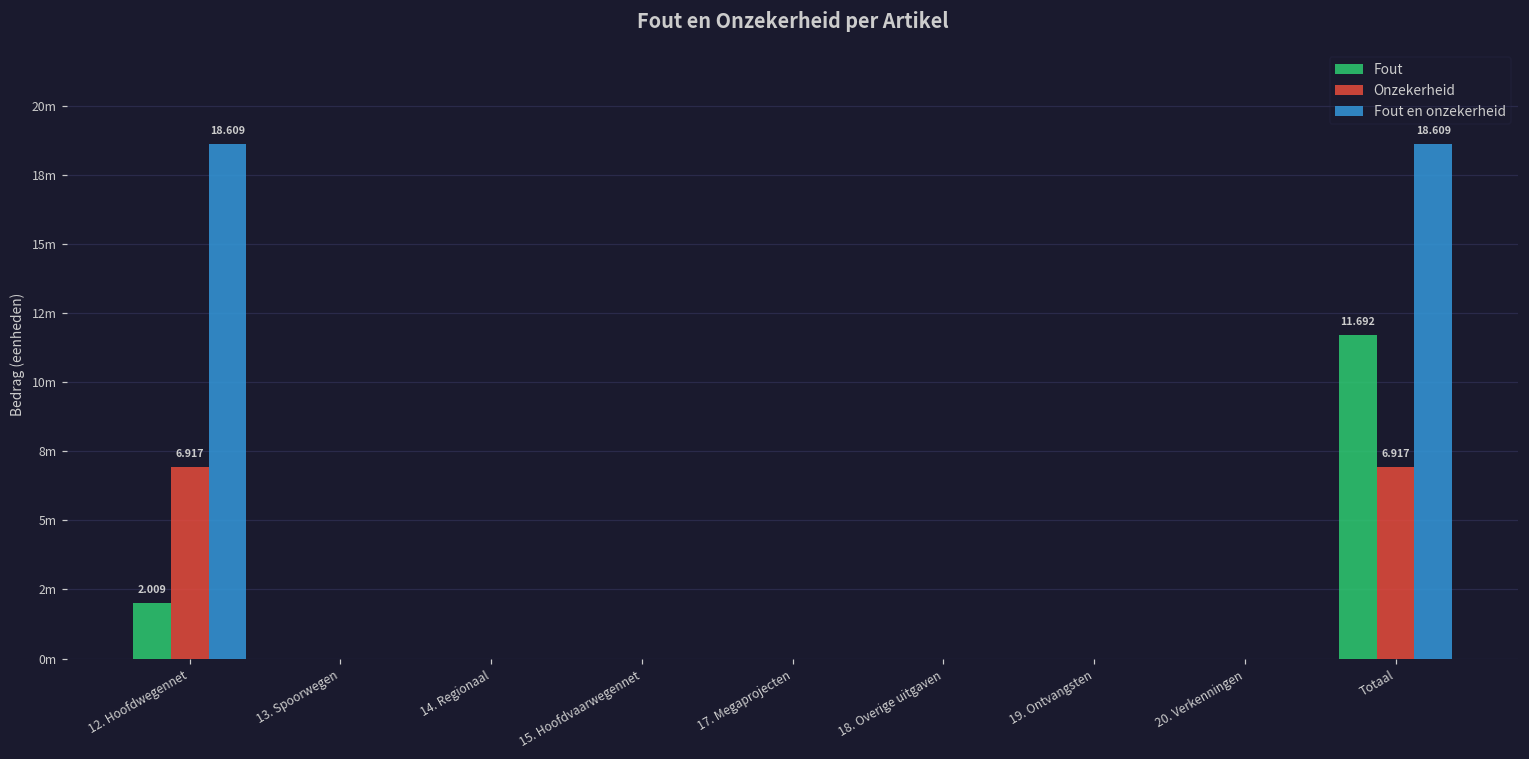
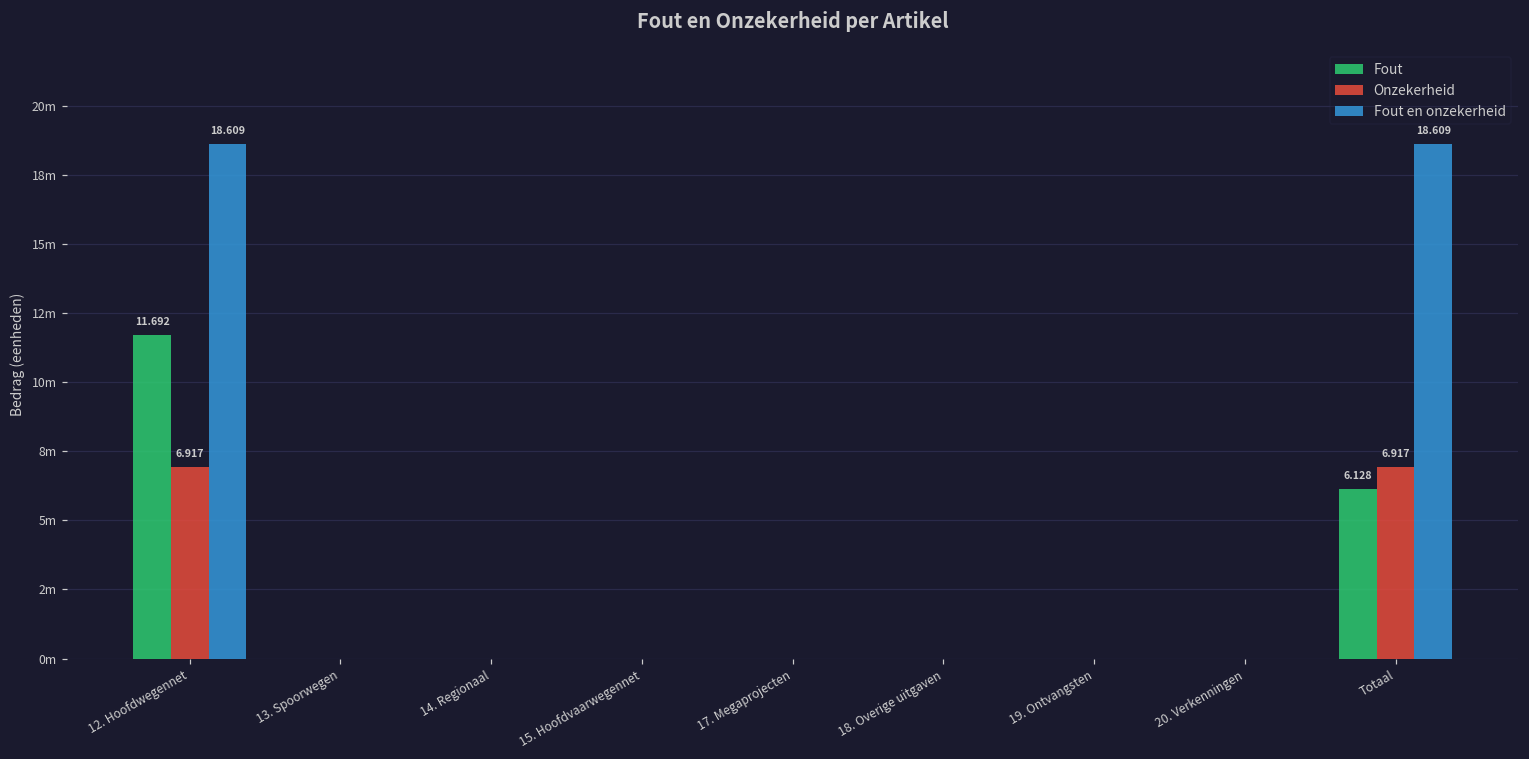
  {
    "Fout": {
-     "12. Hoofdwegennet": 2.009,
-     "Totaal": 11.692
+     "12. Hoofdwegennet": 11.692,
+     "Totaal": 6.128
    },
    "Onzekerheid": {
      "12. Hoofdwegennet": 6.917,
      "Totaal": 6.917
    },
    "Fout en onzekerheid": {
      "12. Hoofdwegennet": 18.609
    }
  }
